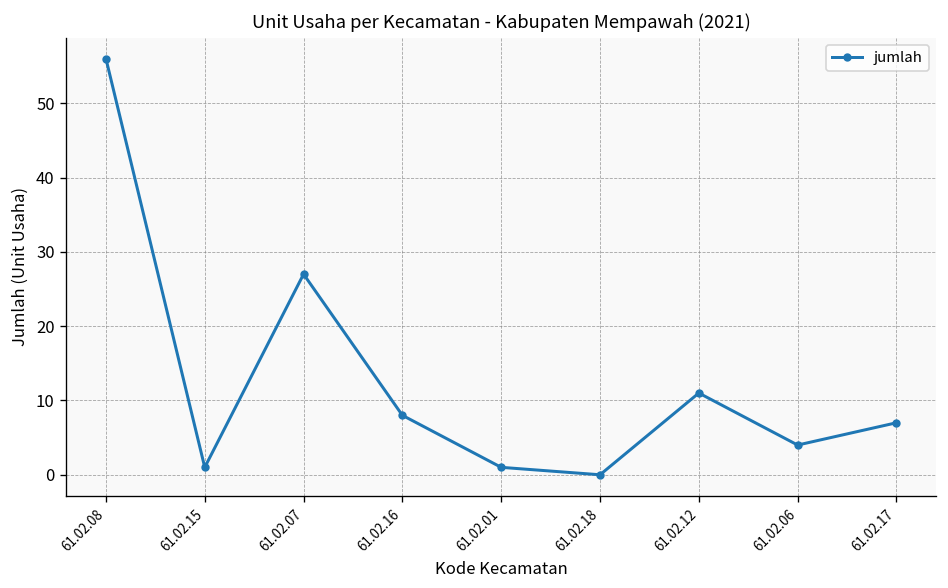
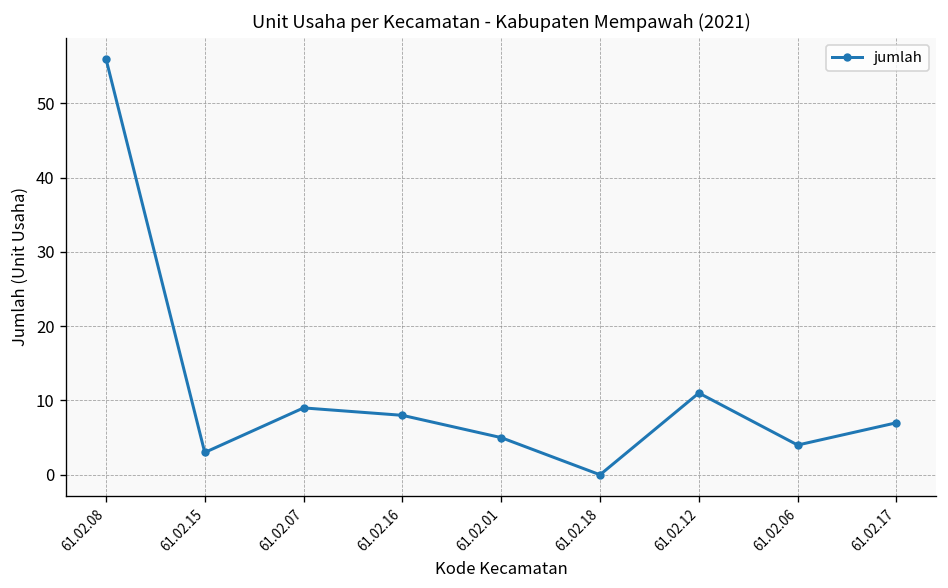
  {
    "61.02.08": 56,
-   "61.02.15": 1,
-   "61.02.07": 27,
+   "61.02.15": 3,
+   "61.02.07": 9,
    "61.02.16": 8,
-   "61.02.01": 1,
+   "61.02.01": 5,
    "61.02.18": 0,
    "61.02.12": 11,
    "61.02.06": 4,
    "61.02.17": 7
  }
